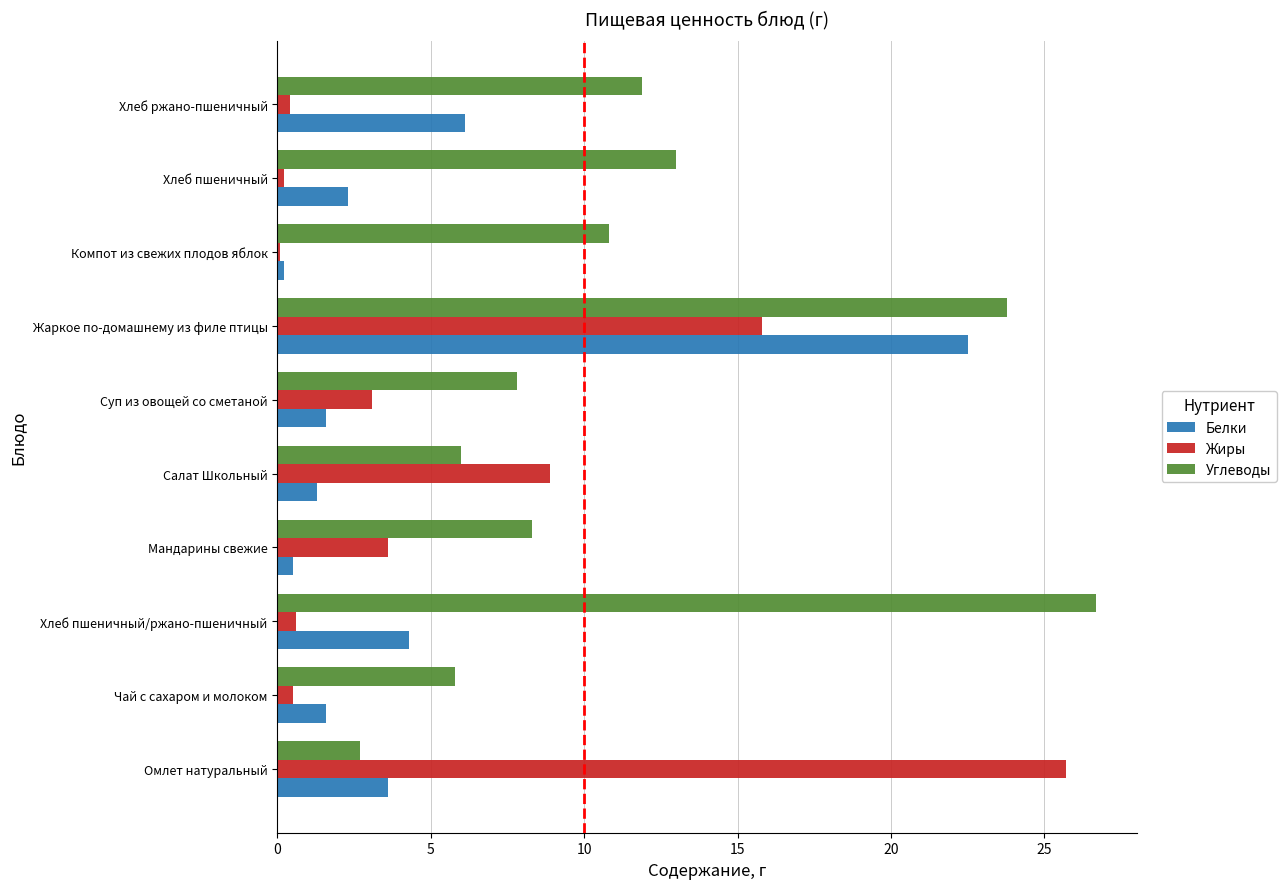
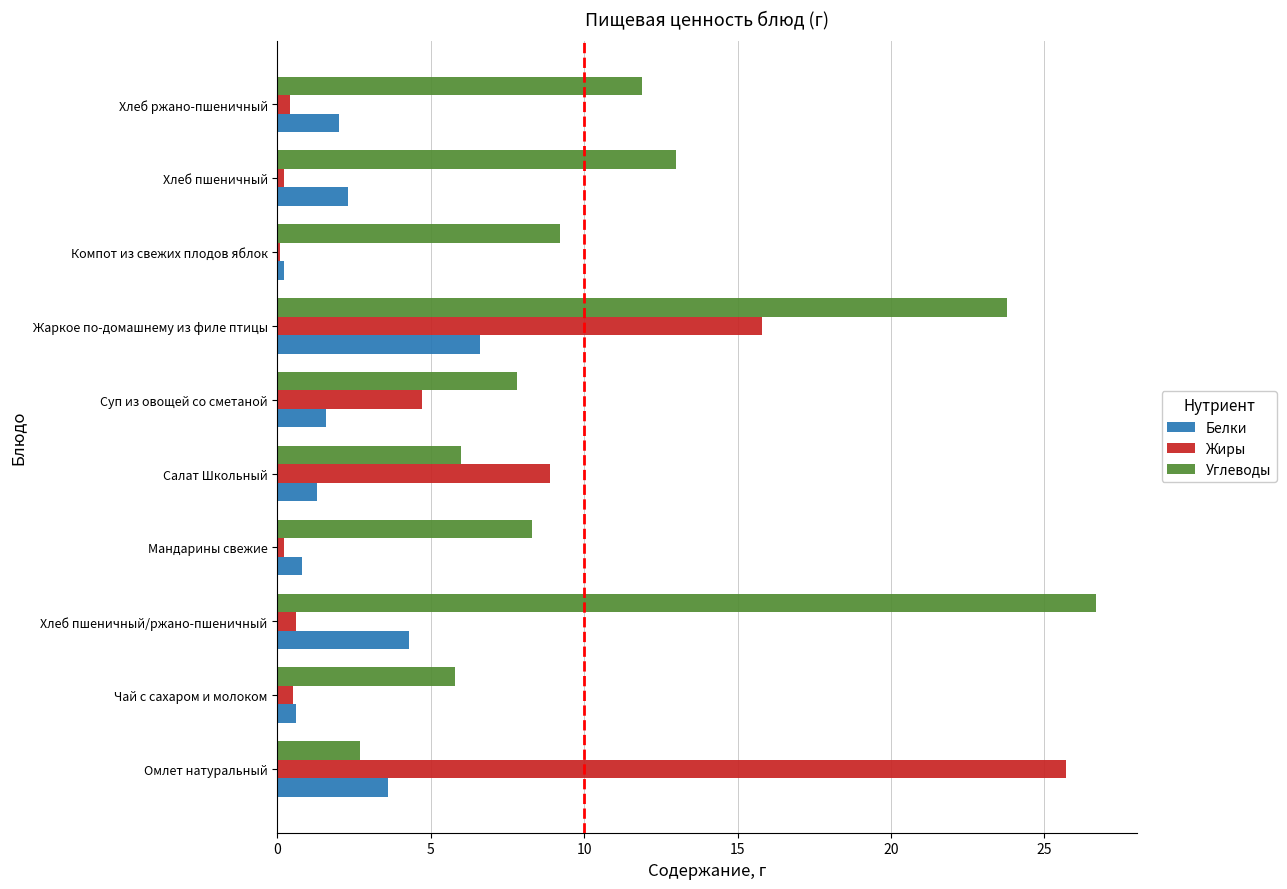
  {
    "Белки": {
-     "Хлеб ржано-пшеничный": 6.1,
+     "Хлеб ржано-пшеничный": 2.0,
      "Хлеб пшеничный": 2.3,
      "Компот из свежих плодов яблок": 0.2,
-     "Жаркое по-домашнему из филе птицы": 22.5,
+     "Жаркое по-домашнему из филе птицы": 6.6,
      "Суп из овощей со сметаной": 1.6,
      "Салат Школьный": 1.3,
-     "Мандарины свежие": 0.5,
+     "Мандарины свежие": 0.8,
      "Хлеб пшеничный/ржано-пшеничный": 4.3,
-     "Чай с сахаром и молоком": 1.6,
+     "Чай с сахаром и молоком": 0.6,
      "Омлет натуральный": 3.6
    },
    "Жиры": {
      "Хлеб ржано-пшеничный": 0.4,
      "Хлеб пшеничный": 0.2,
      "Компот из свежих плодов яблок": 0.1,
      "Жаркое по-домашнему из филе птицы": 15.8,
-     "Суп из овощей со сметаной": 3.1,
+     "Суп из овощей со сметаной": 4.7,
      "Салат Школьный": 8.9,
-     "Мандарины свежие": 3.6,
+     "Мандарины свежие": 0.2,
      "Хлеб пшеничный/ржано-пшеничный": 0.6,
      "Чай с сахаром и молоком": 0.5,
      "Омлет натуральный": 25.7
    },
    "Углеводы": {
      "Хлеб ржано-пшеничный": 11.9,
      "Хлеб пшеничный": 13.0,
-     "Компот из свежих плодов яблок": 10.8,
+     "Компот из свежих плодов яблок": 9.2,
      "Жаркое по-домашнему из филе птицы": 23.8,
      "Суп из овощей со сметаной": 7.8,
      "Салат Школьный": 6.0,
      "Мандарины свежие": 8.3,
      "Хлеб пшеничный/ржано-пшеничный": 26.7,
      "Чай с сахаром и молоком": 5.8,
      "Омлет натуральный": 2.7
    }
  }
